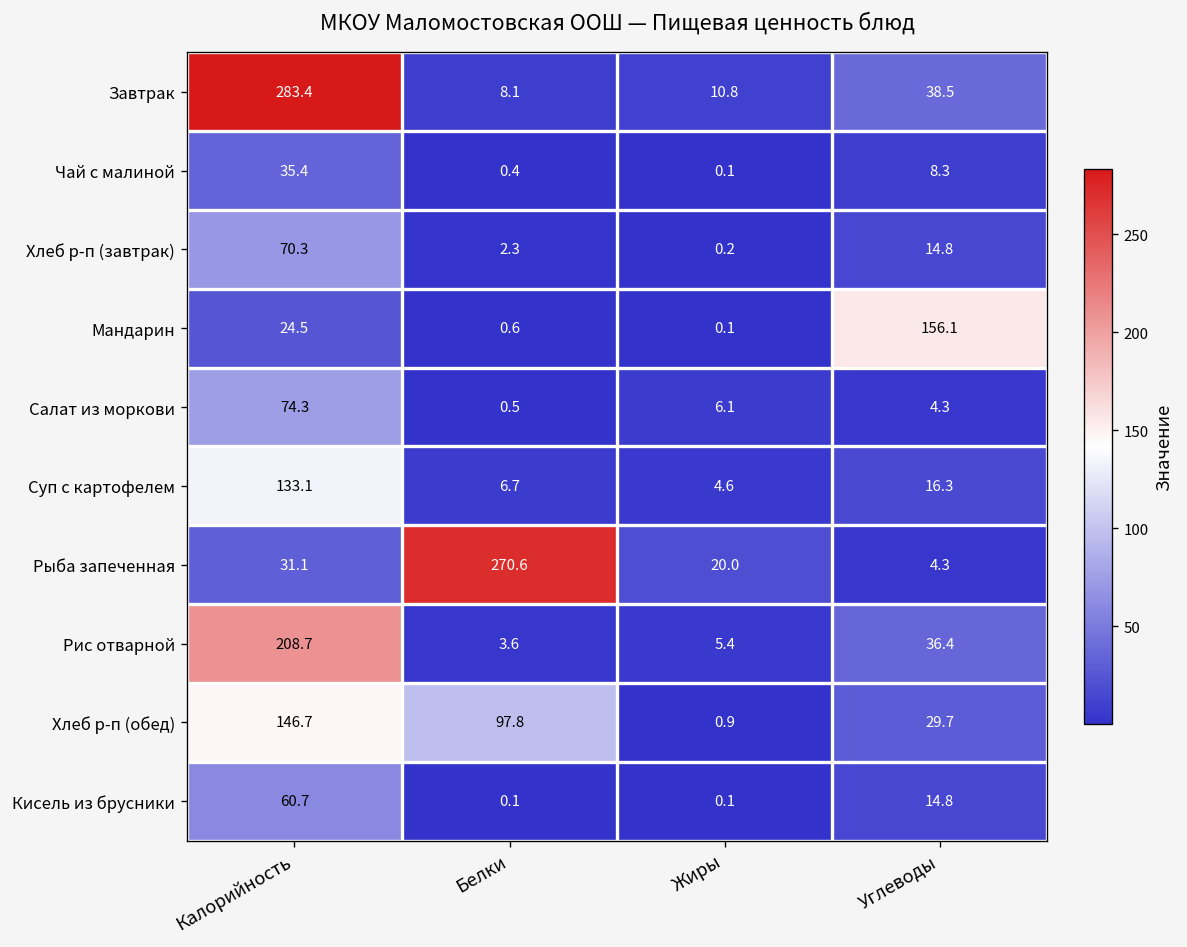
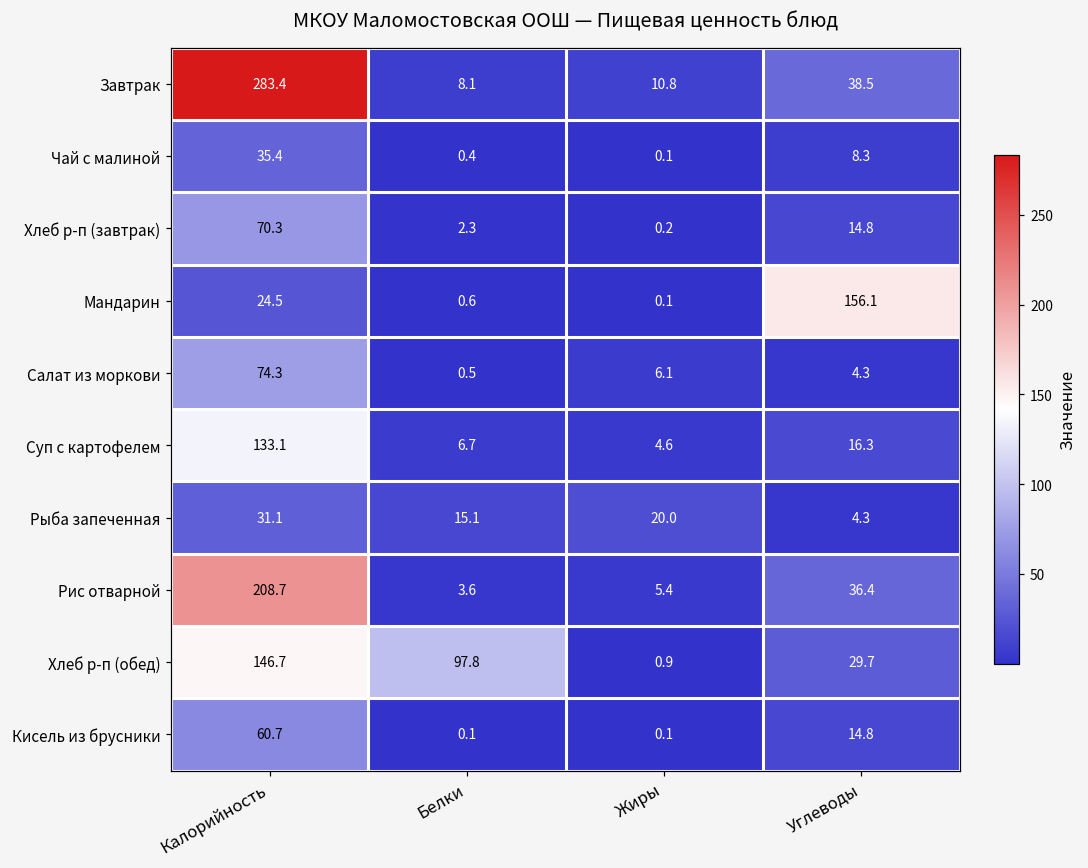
  {
    "Завтрак": {
      "Калорийность": 283.4,
      "Белки": 8.1,
      "Жиры": 10.8,
      "Углеводы": 38.5
    },
    "Чай с малиной": {
      "Калорийность": 35.4,
      "Белки": 0.4,
      "Жиры": 0.1,
      "Углеводы": 8.3
    },
    "Хлеб р-п (завтрак)": {
      "Калорийность": 70.3,
      "Белки": 2.3,
      "Жиры": 0.2,
      "Углеводы": 14.8
    },
    "Мандарин": {
      "Калорийность": 24.5,
      "Белки": 0.6,
      "Жиры": 0.1,
      "Углеводы": 156.1
    },
    "Салат из моркови": {
      "Калорийность": 74.3,
      "Белки": 0.5,
      "Жиры": 6.1,
      "Углеводы": 4.3
    },
    "Суп с картофелем": {
      "Калорийность": 133.1,
      "Белки": 6.7,
      "Жиры": 4.6,
      "Углеводы": 16.3
    },
    "Рыба запеченная": {
      "Калорийность": 31.1,
-     "Белки": 270.6,
+     "Белки": 15.1,
      "Жиры": 20.0,
      "Углеводы": 4.3
    },
    "Рис отварной": {
      "Калорийность": 208.7,
      "Белки": 3.6,
      "Жиры": 5.4,
      "Углеводы": 36.4
    },
    "Хлеб р-п (обед)": {
      "Калорийность": 146.7,
      "Белки": 97.8,
      "Жиры": 0.9,
      "Углеводы": 29.7
    },
    "Кисель из брусники": {
      "Калорийность": 60.7,
      "Белки": 0.1,
      "Жиры": 0.1,
      "Углеводы": 14.8
    }
  }
